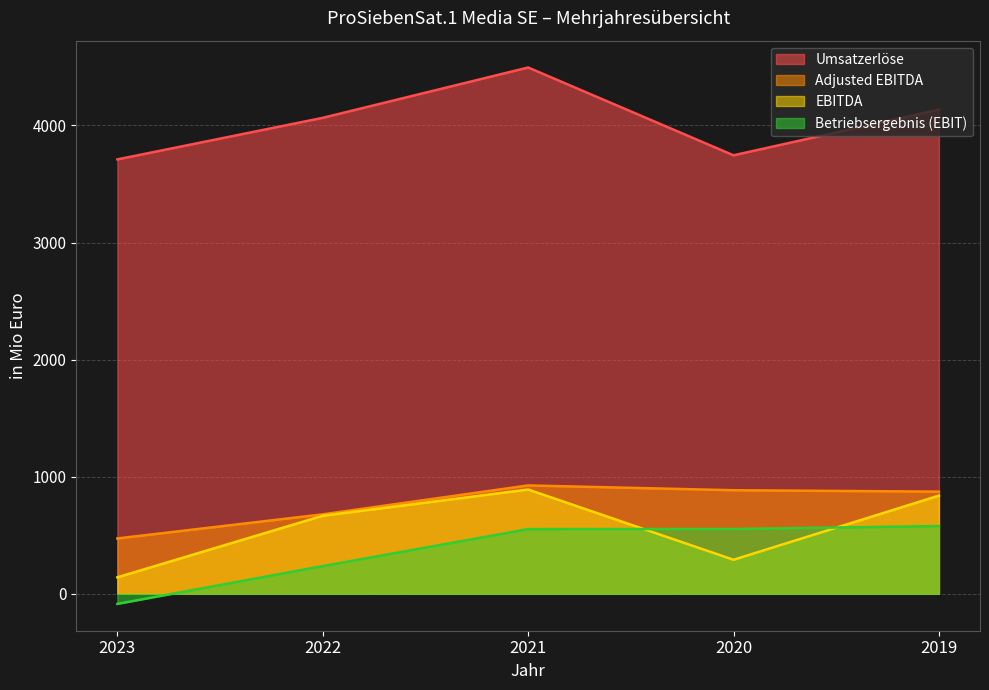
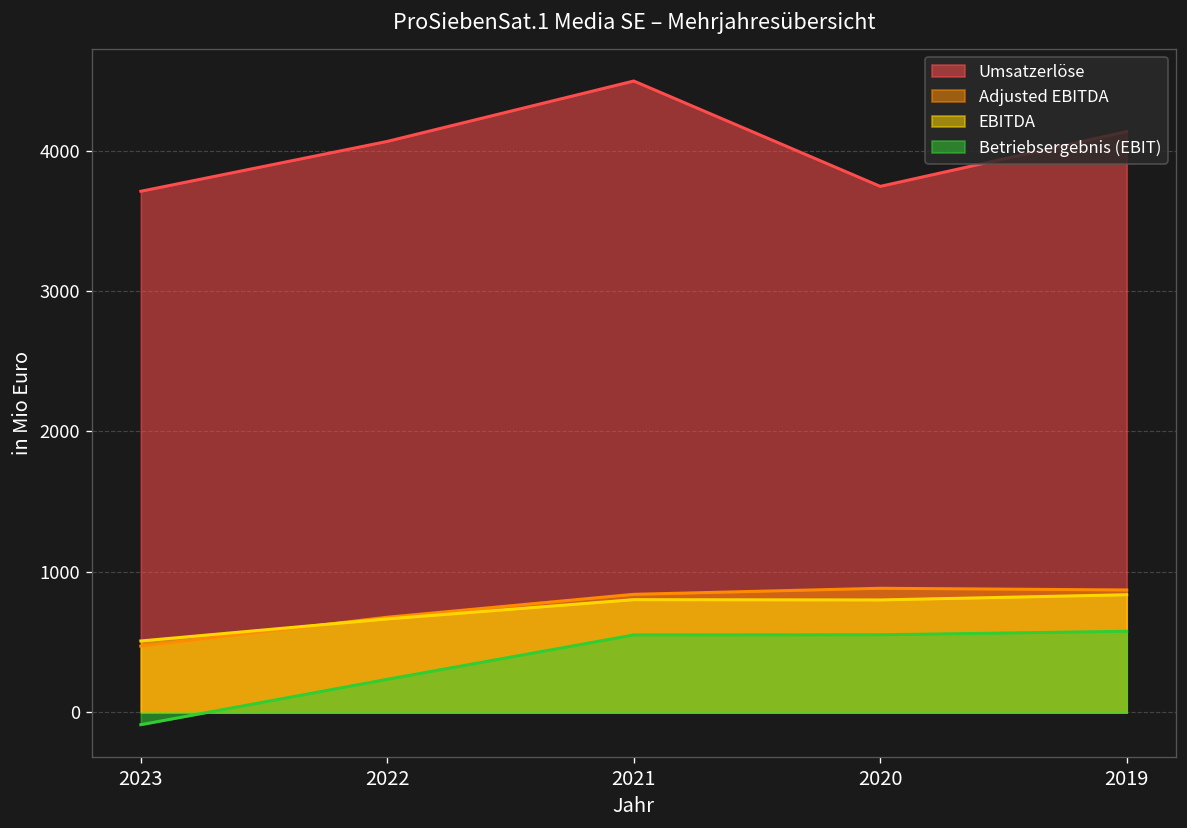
  {
    "Umsatzerlöse": {
      "2023": 3710,
      "2022": 4070,
      "2021": 4500,
      "2020": 3750
    },
    "Adjusted EBITDA": {
      "2023": 470,
-     "2021": 930,
+     "2021": 840,
      "2020": 880,
      "2019": 870
    },
    "EBITDA": {
-     "2023": 140,
-     "2021": 890,
-     "2020": 290,
+     "2023": 510,
+     "2021": 800,
+     "2020": 800,
      "2019": 840
    }
  }
